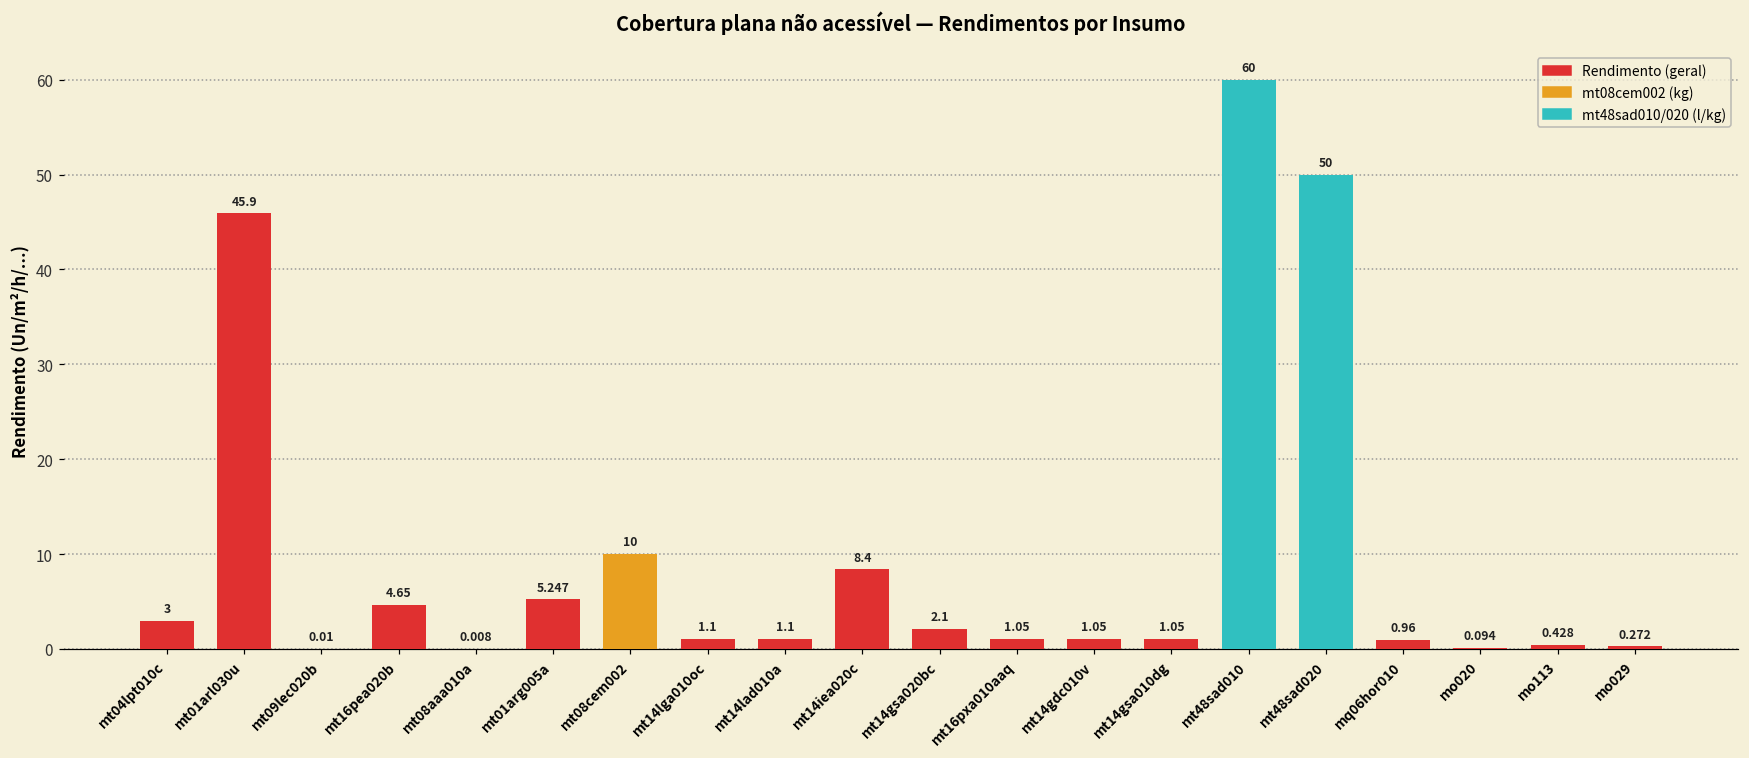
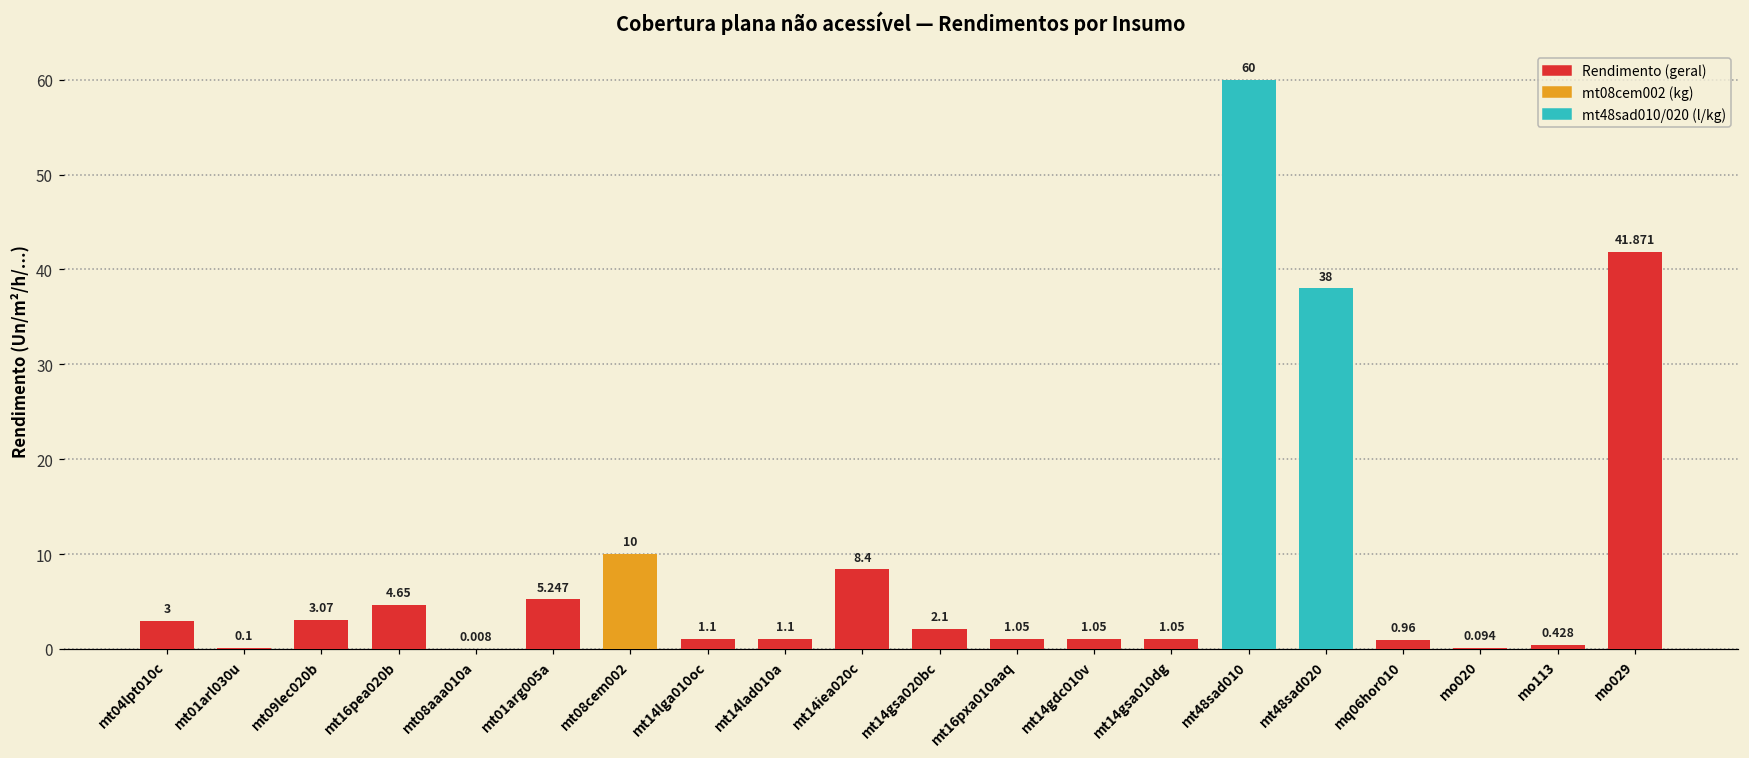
  {
    "mt04lpt010c": 3,
-   "mt01arl030u": 45.9,
-   "mt09lec020b": 0.01,
+   "mt01arl030u": 0.1,
+   "mt09lec020b": 3.07,
    "mt16pea020b": 4.65,
    "mt08aaa010a": 0.008,
    "mt01arg005a": 5.247,
    "mt08cem002": 10,
    "mt14lga010oc": 1.1,
    "mt14lad010a": 1.1,
    "mt14iea020c": 8.4,
    "mt14gsa020bc": 2.1,
    "mt16pxa010aaq": 1.05,
    "mt14gdc010v": 1.05,
    "mt14gsa010dg": 1.05,
    "mt48sad010": 60,
-   "mt48sad020": 50,
+   "mt48sad020": 38,
    "mq06hor010": 0.96,
    "mo020": 0.094,
    "mo113": 0.428,
-   "mo029": 0.272
+   "mo029": 41.871
  }
